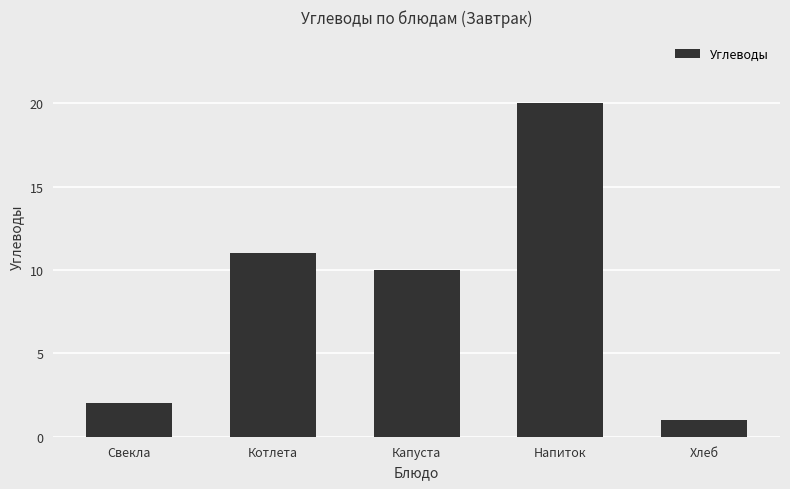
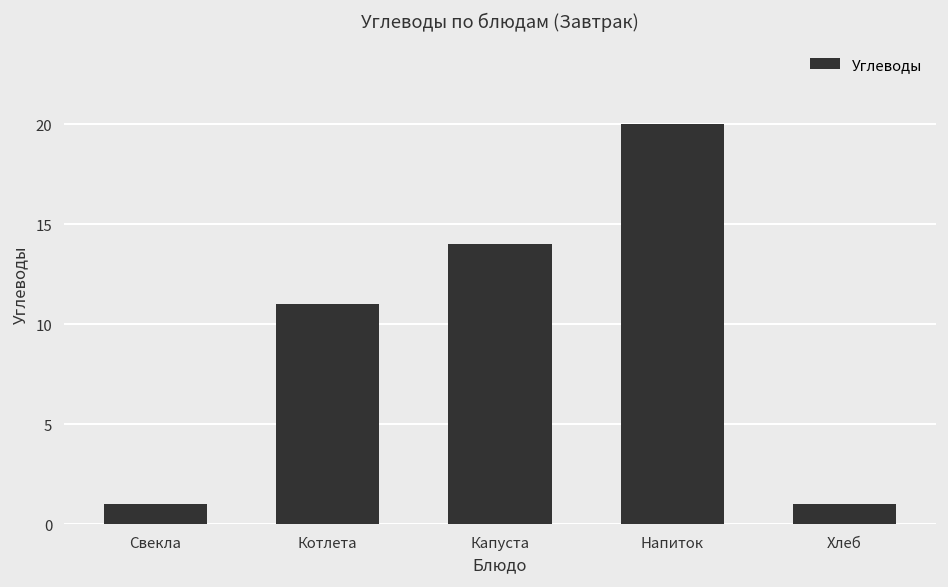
  {
-   "Свекла": 2,
+   "Свекла": 1,
    "Котлета": 11,
-   "Капуста": 10,
+   "Капуста": 14,
    "Напиток": 20,
    "Хлеб": 1
  }
